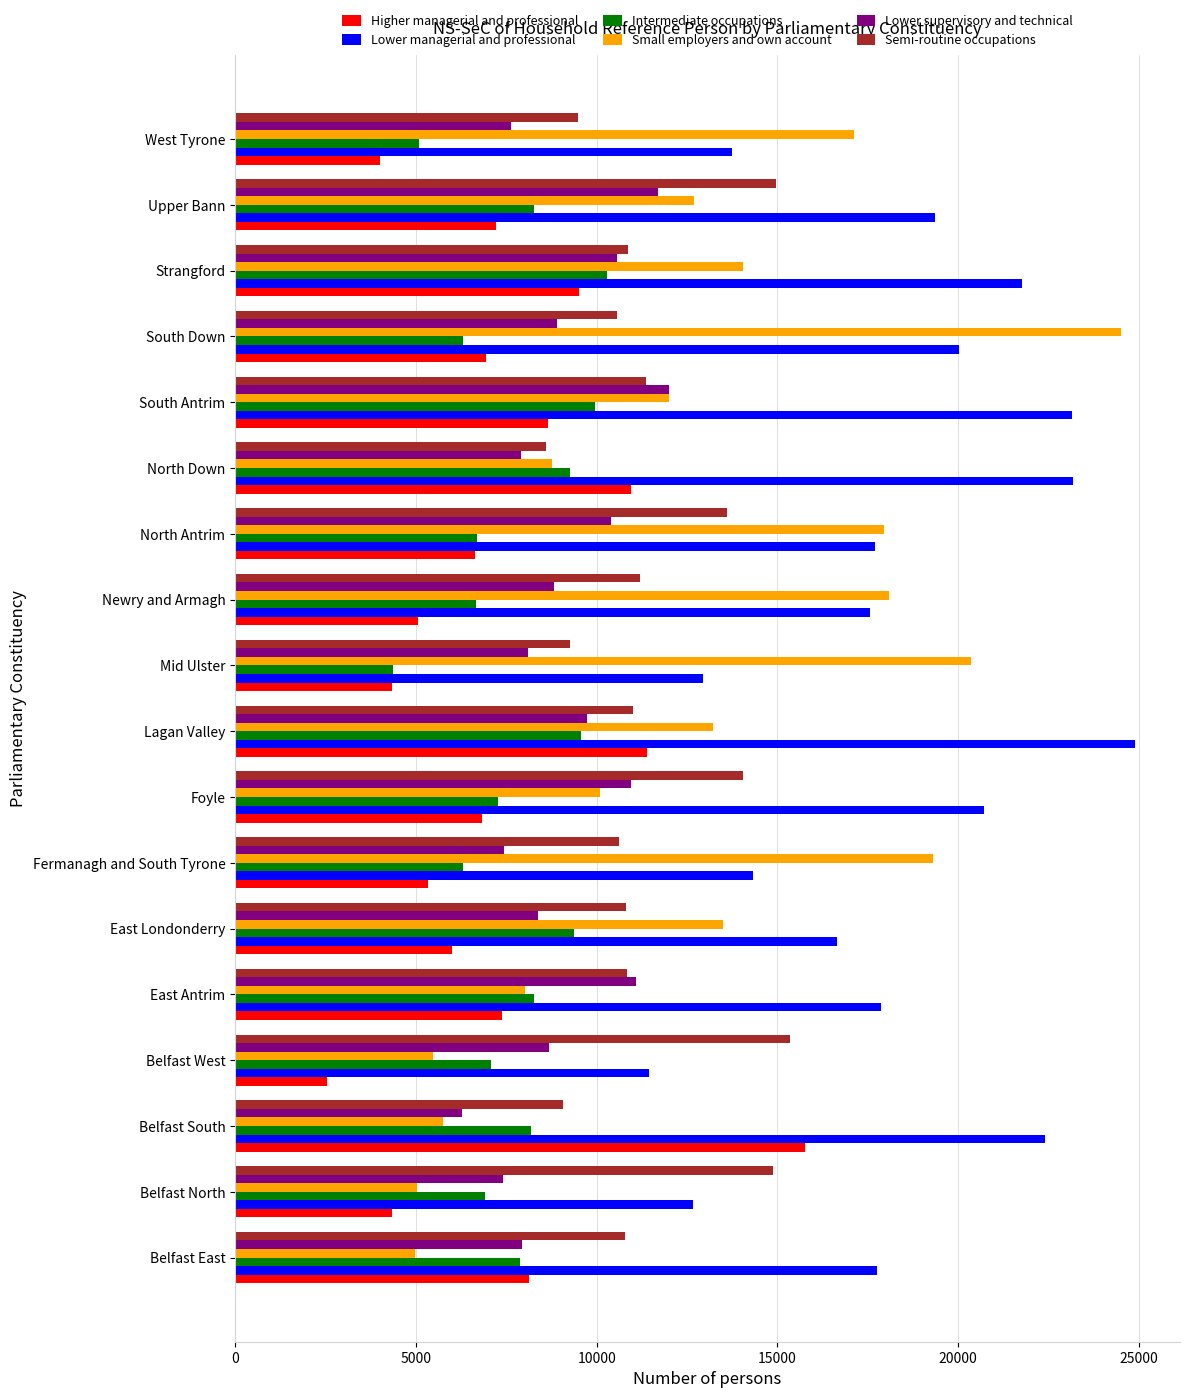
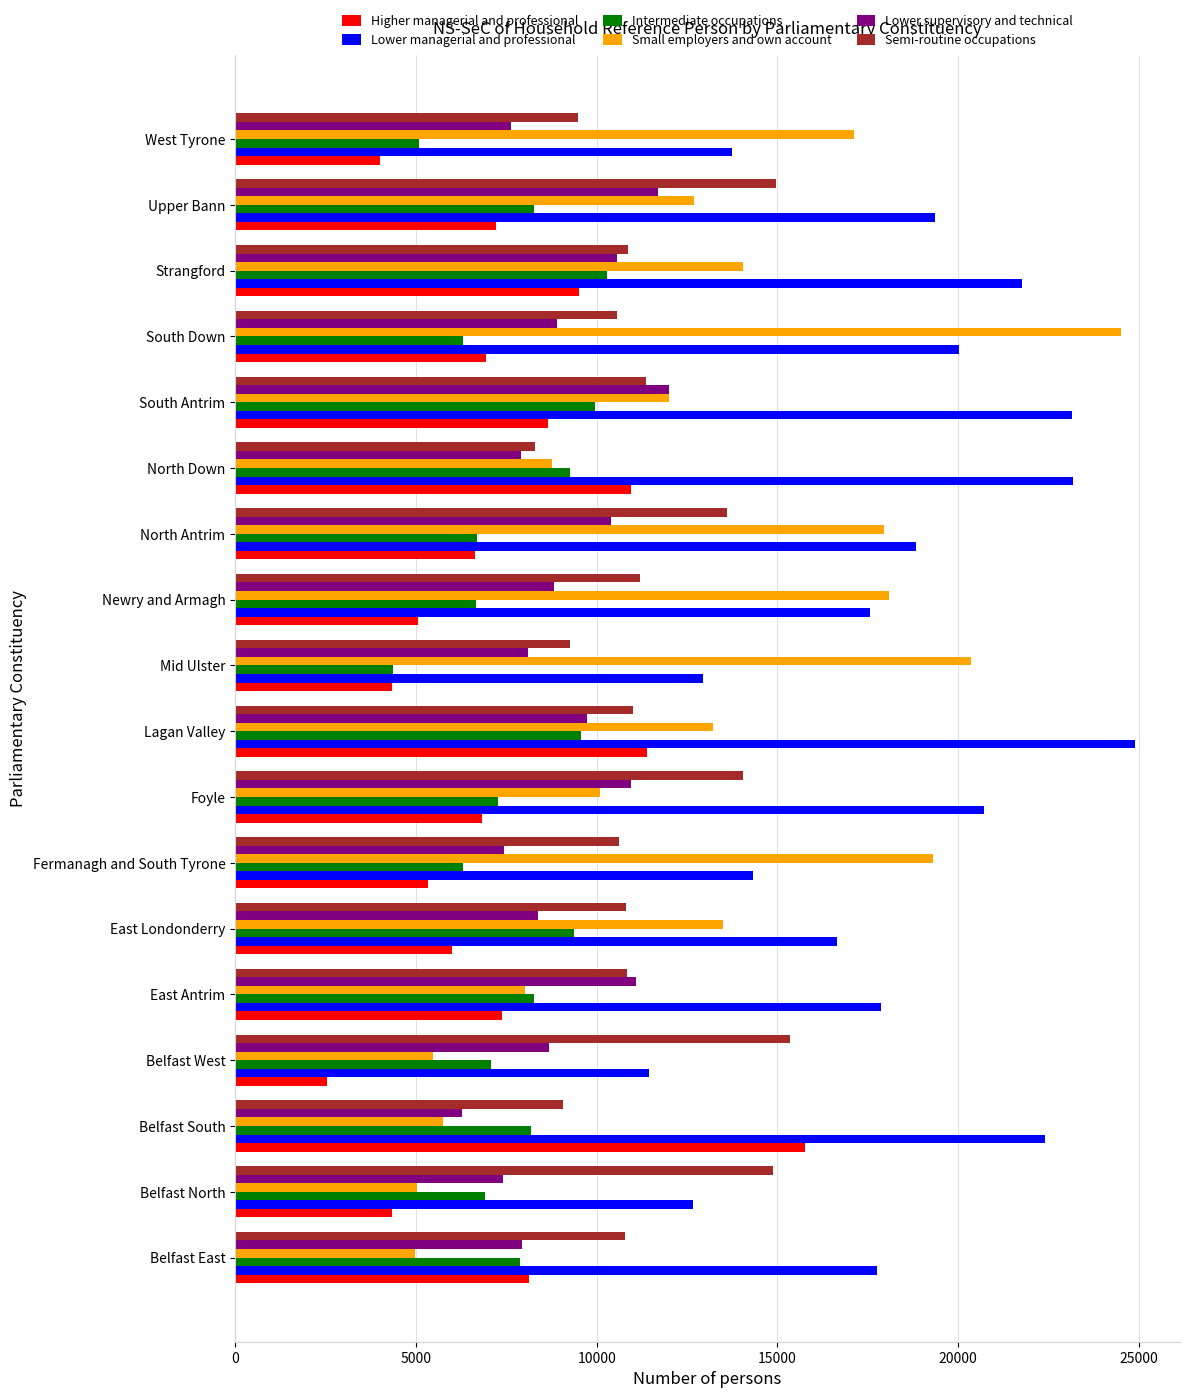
  {
    "Higher managerial and professional": {
      "West Tyrone": 4000,
      "Upper Bann": 7200,
      "Strangford": 9500,
      "South Down": 6900,
      "South Antrim": 8700,
      "North Down": 10900,
      "North Antrim": 6600,
      "Newry and Armagh": 5000,
      "Mid Ulster": 4300,
      "Lagan Valley": 11400,
      "Foyle": 6800,
      "Fermanagh and South Tyrone": 5300,
      "East Londonderry": 6000,
      "East Antrim": 7400,
      "Belfast West": 2500,
      "Belfast South": 15800,
      "Belfast North": 4300,
      "Belfast East": 8100
    },
    "Lower managerial and professional": {
      "West Tyrone": 13700,
      "Upper Bann": 19400,
      "Strangford": 21800,
      "South Down": 20000,
      "South Antrim": 23100,
      "North Down": 23200,
-     "North Antrim": 17700,
+     "North Antrim": 18800,
      "Newry and Armagh": 17600,
      "Mid Ulster": 12900,
      "Lagan Valley": 24900,
      "Foyle": 20700,
      "Fermanagh and South Tyrone": 14300,
      "East Londonderry": 16600,
      "East Antrim": 17900,
      "Belfast West": 11400,
      "Belfast South": 22400,
      "Belfast North": 12700,
      "Belfast East": 17700
    },
    "Intermediate occupations": {
      "West Tyrone": 5100,
      "Upper Bann": 8300,
      "Strangford": 10300,
      "South Down": 6300,
      "South Antrim": 10000,
      "North Down": 9300,
      "North Antrim": 6700,
      "Newry and Armagh": 6700,
      "Mid Ulster": 4400,
      "Lagan Valley": 9600,
      "Foyle": 7300,
      "Fermanagh and South Tyrone": 6300,
      "East Londonderry": 9400,
      "East Antrim": 8300,
      "Belfast West": 7100,
      "Belfast South": 8200,
      "Belfast North": 6900,
      "Belfast East": 7900
    },
    "Small employers and own account": {
      "West Tyrone": 17100,
      "Upper Bann": 12700,
      "Strangford": 14100,
      "South Down": 24500,
      "South Antrim": 12000,
      "North Down": 8800,
      "North Antrim": 17900,
      "Newry and Armagh": 18100,
      "Mid Ulster": 20400,
      "Lagan Valley": 13200,
      "Foyle": 10100,
      "Fermanagh and South Tyrone": 19300,
      "East Londonderry": 13500,
      "East Antrim": 8000,
      "Belfast West": 5500,
      "Belfast South": 5700,
      "Belfast North": 5000,
      "Belfast East": 5000
    },
    "Lower supervisory and technical": {
      "West Tyrone": 7600,
      "Upper Bann": 11700,
      "Strangford": 10600,
      "South Down": 8900,
      "South Antrim": 12000,
      "North Down": 7900,
      "North Antrim": 10400,
      "Newry and Armagh": 8800,
      "Mid Ulster": 8100,
      "Lagan Valley": 9700,
      "Foyle": 11000,
      "Fermanagh and South Tyrone": 7400,
      "East Londonderry": 8400,
      "East Antrim": 11100,
      "Belfast West": 8700,
      "Belfast South": 6300,
      "Belfast North": 7400,
      "Belfast East": 7900
    },
    "Semi-routine occupations": {
      "West Tyrone": 9500,
      "Upper Bann": 14900,
      "Strangford": 10900,
      "South Down": 10600,
      "South Antrim": 11400,
-     "North Down": 8600,
+     "North Down": 8300,
      "North Antrim": 13600,
      "Newry and Armagh": 11200,
      "Mid Ulster": 9300,
      "Lagan Valley": 11000,
      "Foyle": 14000,
      "Fermanagh and South Tyrone": 10600,
      "East Londonderry": 10800,
      "East Antrim": 10800,
      "Belfast West": 15300,
      "Belfast South": 9100,
      "Belfast North": 14900,
      "Belfast East": 10800
    }
  }
